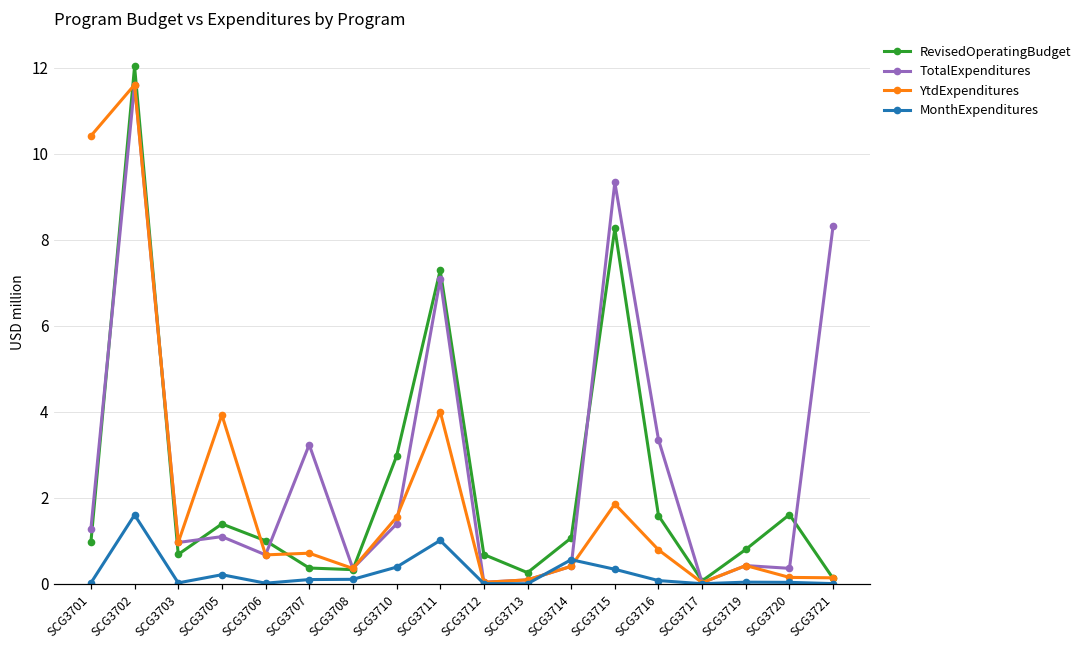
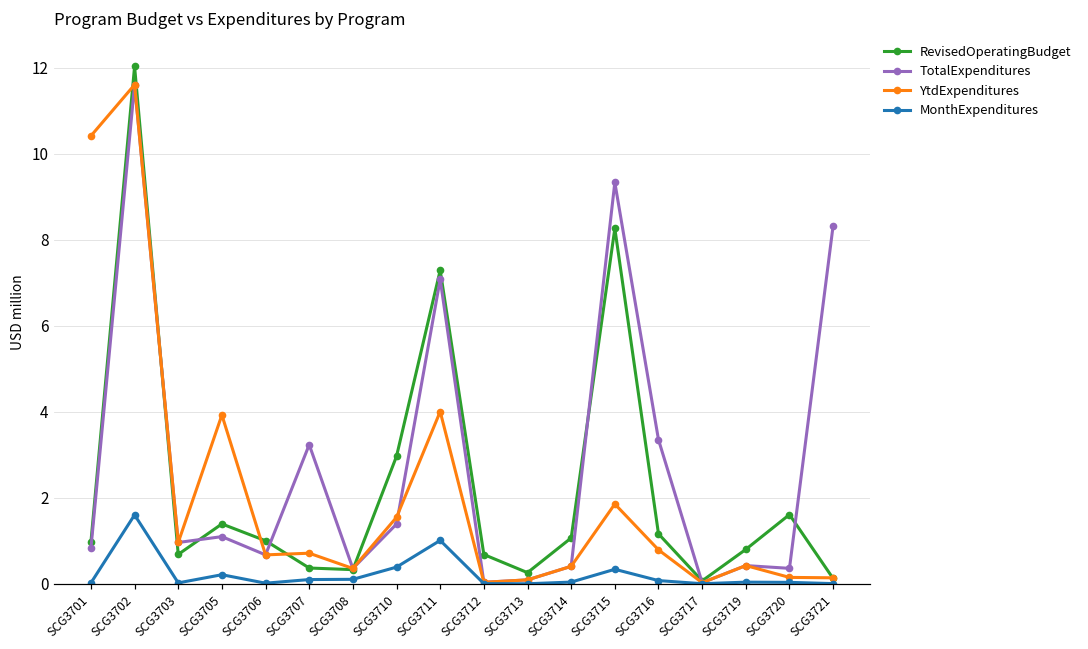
  {
    "RevisedOperatingBudget": {
      "SCG3701": 1.0,
      "SCG3702": 12.0,
      "SCG3703": 0.7,
      "SCG3705": 1.4,
      "SCG3706": 1.0,
      "SCG3707": 0.4,
      "SCG3710": 3.0,
      "SCG3711": 7.3,
      "SCG3712": 0.7,
      "SCG3713": 0.3,
      "SCG3714": 1.1,
      "SCG3715": 8.3,
-     "SCG3716": 1.6,
+     "SCG3716": 1.2,
      "SCG3719": 0.8,
      "SCG3720": 1.6
    },
    "TotalExpenditures": {
-     "SCG3701": 1.3,
+     "SCG3701": 0.8,
      "SCG3705": 1.1,
      "SCG3707": 3.2,
      "SCG3710": 1.4,
      "SCG3711": 7.1,
      "SCG3715": 9.3,
      "SCG3716": 3.4,
      "SCG3720": 0.4,
      "SCG3721": 8.3
    },
    "YtdExpenditures": {
      "SCG3701": 10.4,
      "SCG3705": 3.9,
      "SCG3707": 0.7,
      "SCG3710": 1.5,
      "SCG3711": 4.0,
      "SCG3715": 1.9,
      "SCG3716": 0.8,
      "SCG3720": 0.1
    },
    "MonthExpenditures": {
      "SCG3701": 0.0,
      "SCG3702": 1.6,
      "SCG3703": 0.0,
      "SCG3705": 0.2,
      "SCG3706": 0.0,
      "SCG3707": 0.1,
      "SCG3708": 0.1,
      "SCG3710": 0.4,
      "SCG3711": 1.0,
      "SCG3713": 0.0,
-     "SCG3714": 0.6,
+     "SCG3714": 0.0,
      "SCG3715": 0.3,
      "SCG3716": 0.1,
      "SCG3719": 0.0,
      "SCG3720": 0.0,
      "SCG3721": 0.0
    }
  }
